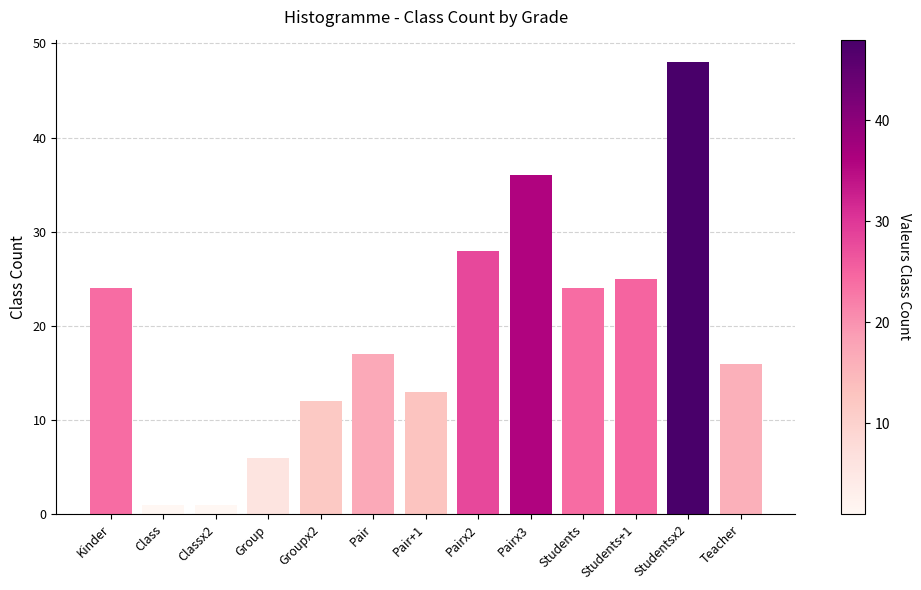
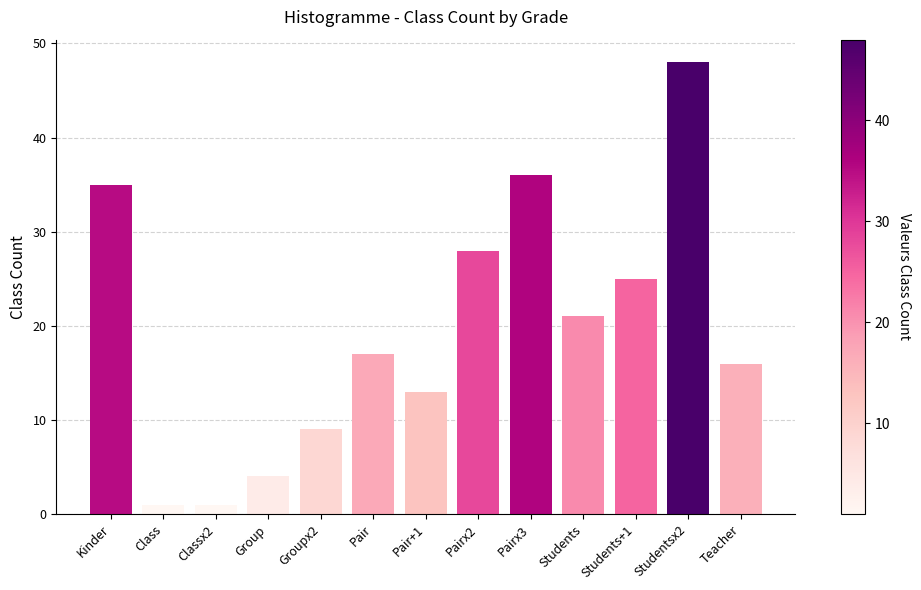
  {
-   "Kinder": 24,
+   "Kinder": 35,
    "Class": 1,
    "Classx2": 1,
-   "Group": 6,
-   "Groupx2": 12,
+   "Group": 4,
+   "Groupx2": 9,
    "Pair": 17,
    "Pair+1": 13,
    "Pairx2": 28,
    "Pairx3": 36,
-   "Students": 24,
+   "Students": 21,
    "Students+1": 25,
    "Studentsx2": 48,
    "Teacher": 16
  }
